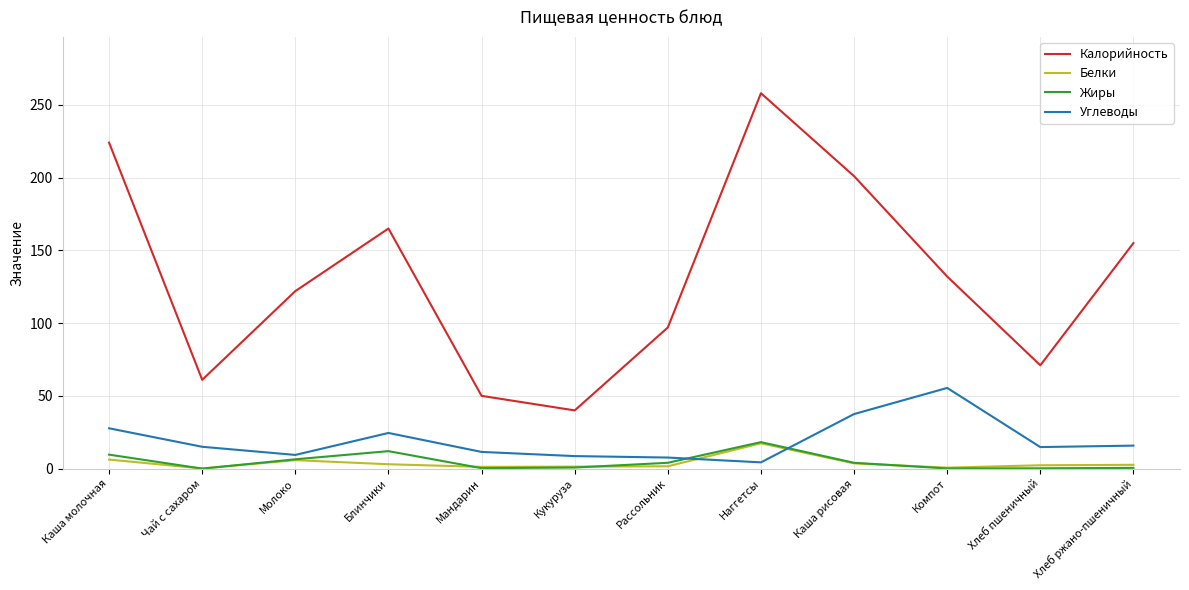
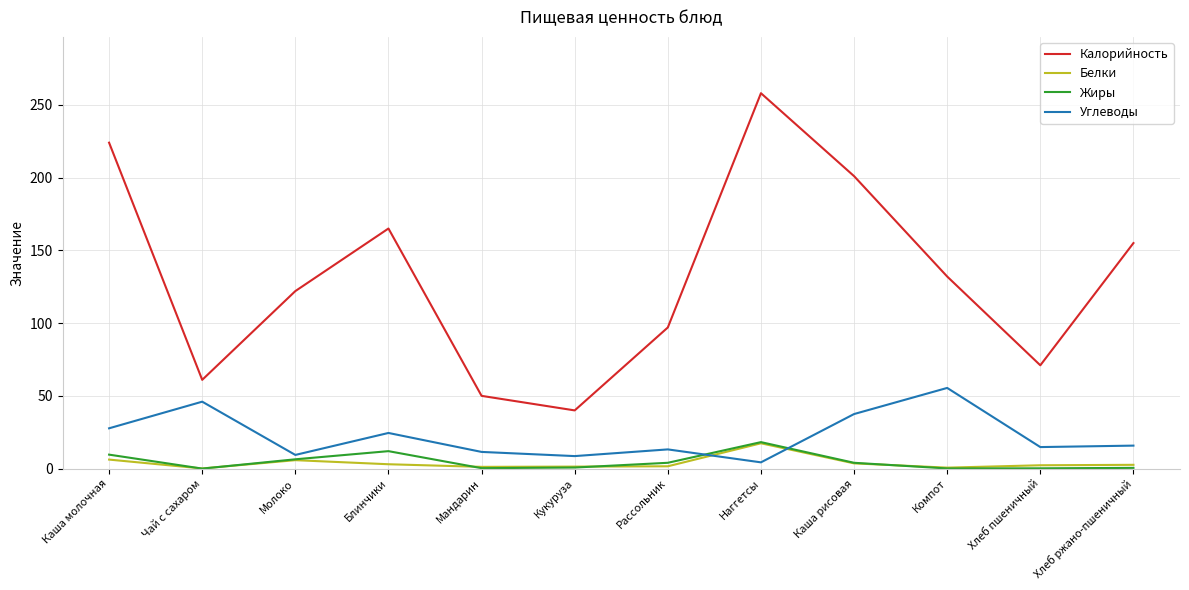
  {
    "Калорийность": {
      "Каша молочная": 224,
      "Чай с сахаром": 61,
      "Молоко": 122,
      "Блинчики": 165,
      "Мандарин": 50,
      "Кукуруза": 40,
      "Рассольник": 97,
      "Наггетсы": 258,
      "Каша рисовая": 201,
      "Компот": 132,
      "Хлеб пшеничный": 71,
      "Хлеб ржано-пшеничный": 155
    },
    "Белки": {
      "Каша молочная": 6,
      "Блинчики": 3,
      "Рассольник": 2,
      "Хлеб пшеничный": 2,
      "Хлеб ржано-пшеничный": 3
    },
    "Жиры": {
      "Каша молочная": 10,
      "Блинчики": 12,
      "Рассольник": 4,
      "Хлеб пшеничный": 0,
      "Хлеб ржано-пшеничный": 1
    },
    "Углеводы": {
      "Каша молочная": 28,
-     "Чай с сахаром": 15,
+     "Чай с сахаром": 46,
      "Молоко": 9,
      "Блинчики": 25,
      "Мандарин": 11,
      "Кукуруза": 9,
-     "Рассольник": 8,
+     "Рассольник": 13,
      "Наггетсы": 4,
      "Каша рисовая": 38,
      "Компот": 55,
      "Хлеб пшеничный": 15,
      "Хлеб ржано-пшеничный": 16
    }
  }
